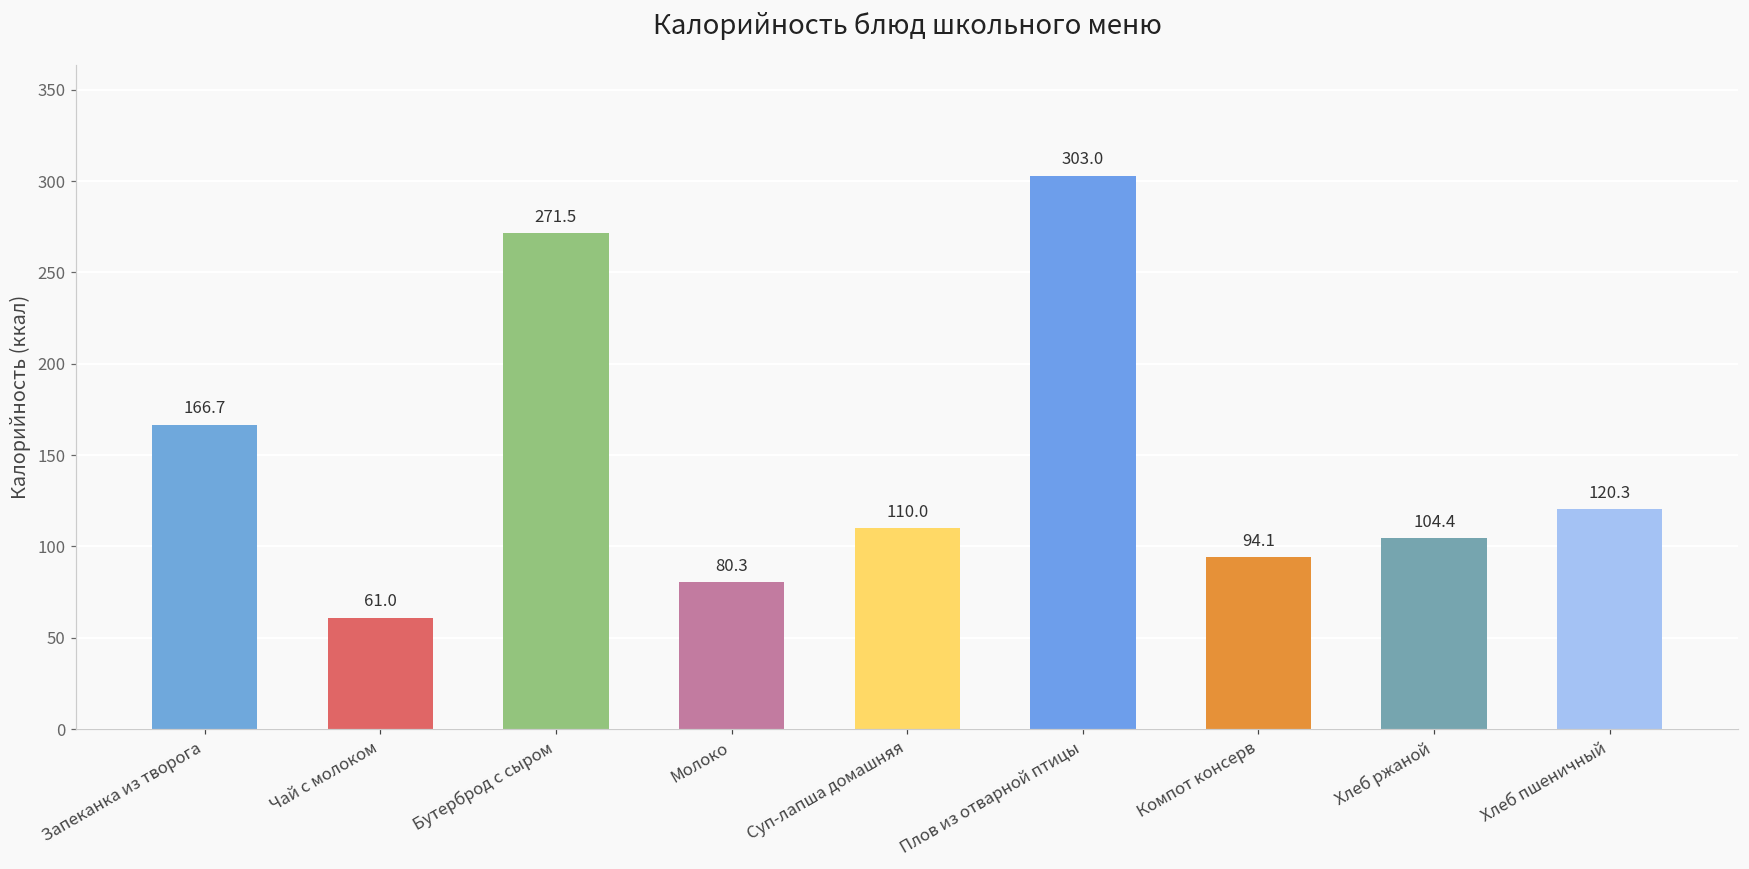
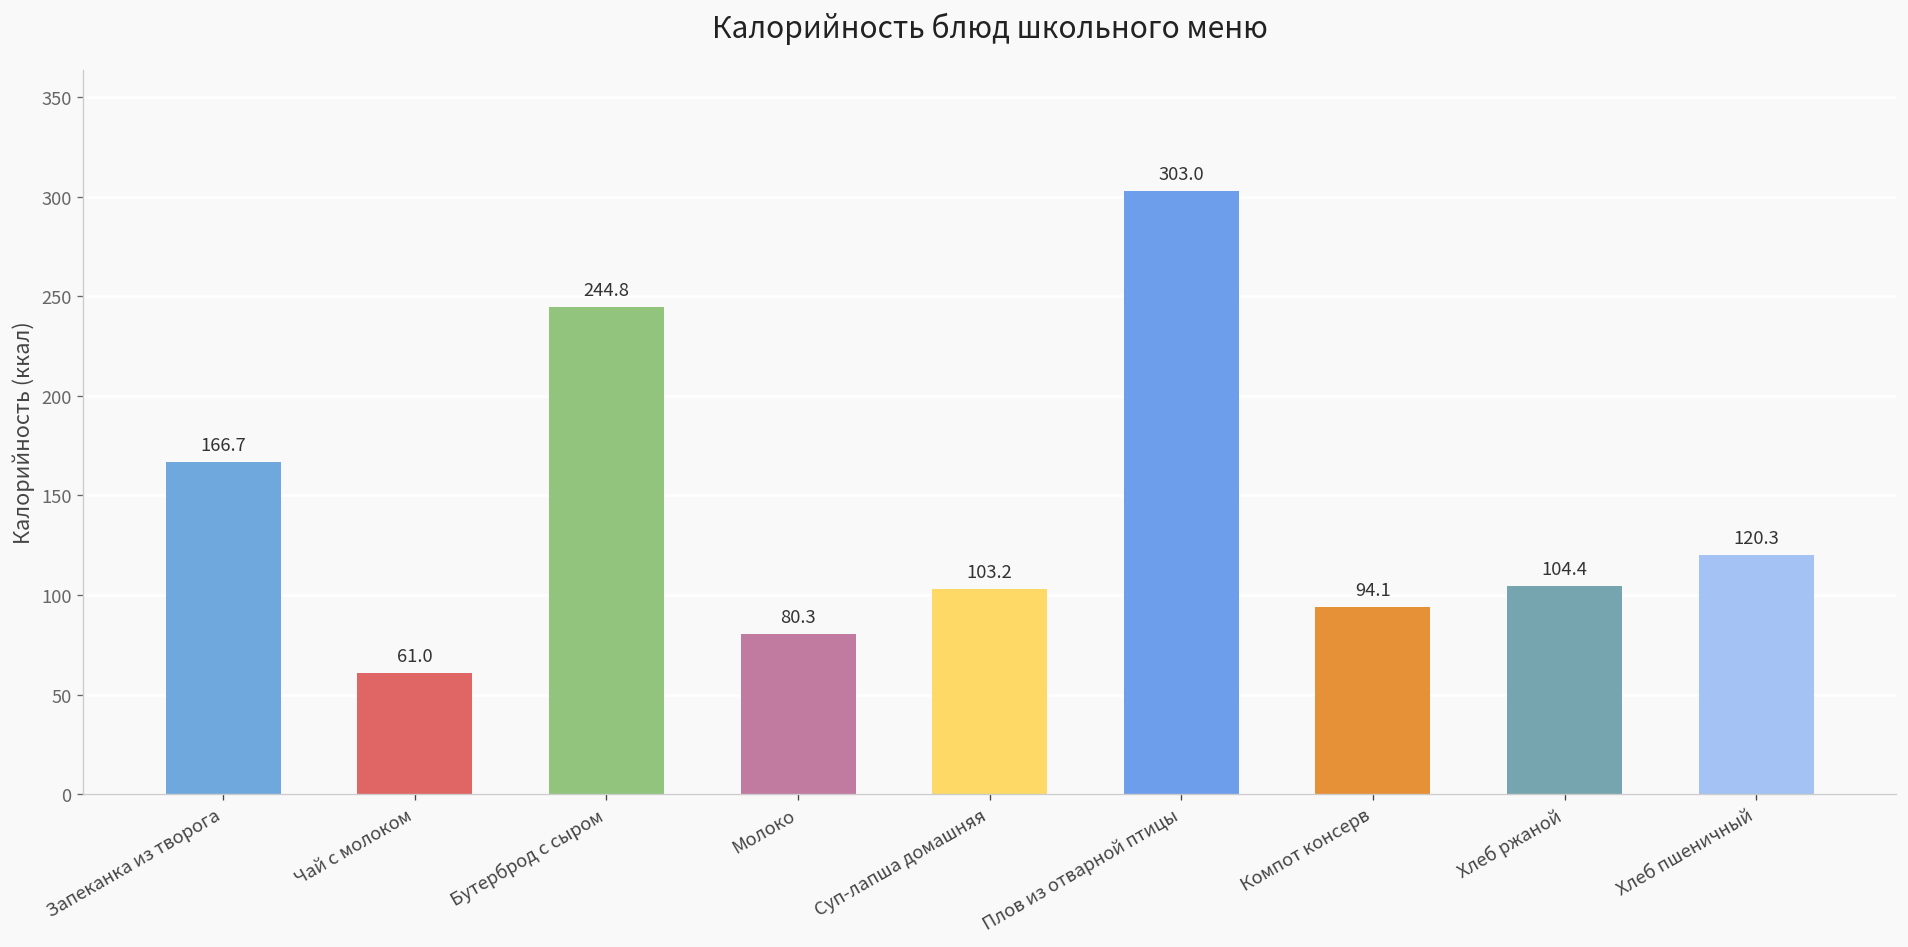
  {
    "Запеканка из творога": 166.7,
    "Чай с молоком": 61.0,
-   "Бутерброд с сыром": 271.5,
+   "Бутерброд с сыром": 244.8,
    "Молоко": 80.3,
-   "Суп-лапша домашняя": 110.0,
+   "Суп-лапша домашняя": 103.2,
    "Плов из отварной птицы": 303.0,
    "Компот консерв": 94.1,
    "Хлеб ржаной": 104.4,
    "Хлеб пшеничный": 120.3
  }
